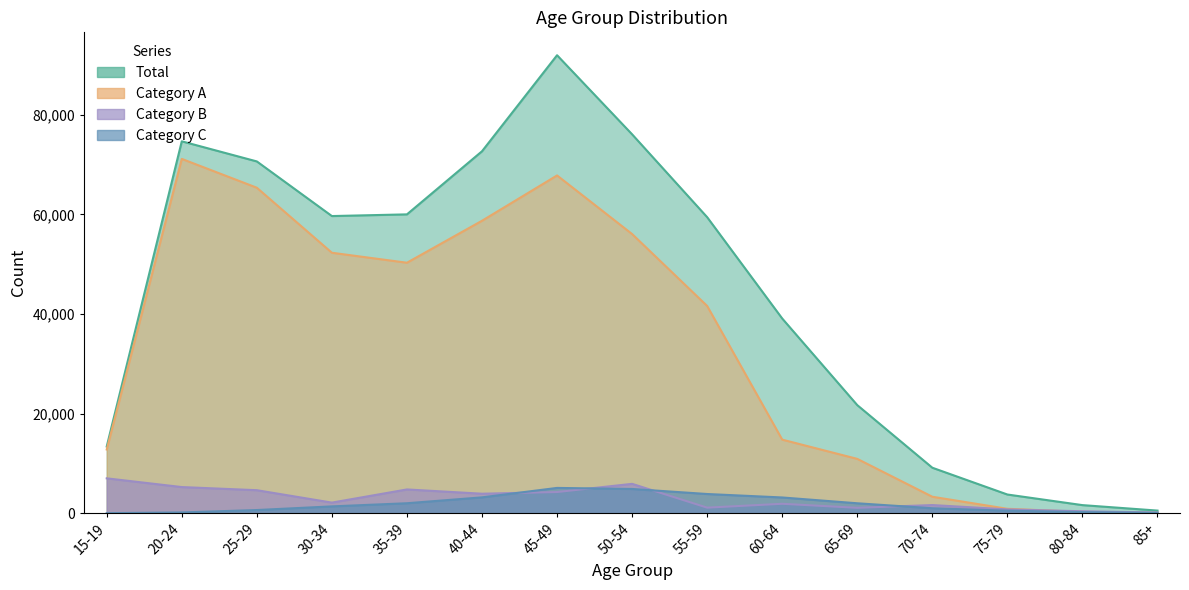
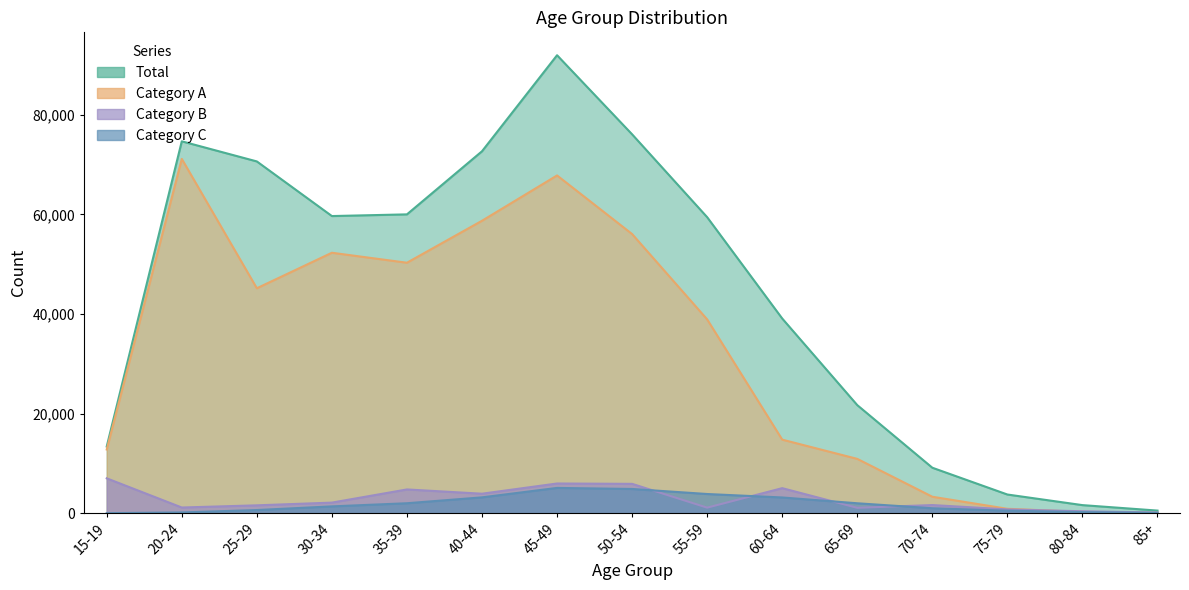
  {
    "Category A": {
      "15-19": "13,000",
      "20-24": "71,000",
-     "25-29": "65,000",
+     "25-29": "45,000",
      "30-34": "52,000",
      "35-39": "50,000",
      "40-44": "59,000",
      "45-49": "68,000",
      "50-54": "56,000",
-     "55-59": "42,000",
+     "55-59": "39,000",
      "60-64": "15,000",
      "65-69": "11,000",
      "70-74": "3,000"
    },
    "Category B": {
      "15-19": "7,000",
-     "20-24": "5,000",
-     "25-29": "5,000",
+     "20-24": "1,000",
+     "25-29": "2,000",
      "30-34": "2,000",
      "35-39": "5,000",
      "40-44": "4,000",
-     "45-49": "4,000",
+     "45-49": "6,000",
      "50-54": "6,000",
      "55-59": "1,000",
-     "60-64": "2,000",
+     "60-64": "5,000",
      "65-69": "1,000",
      "70-74": "2,000"
    }
  }
